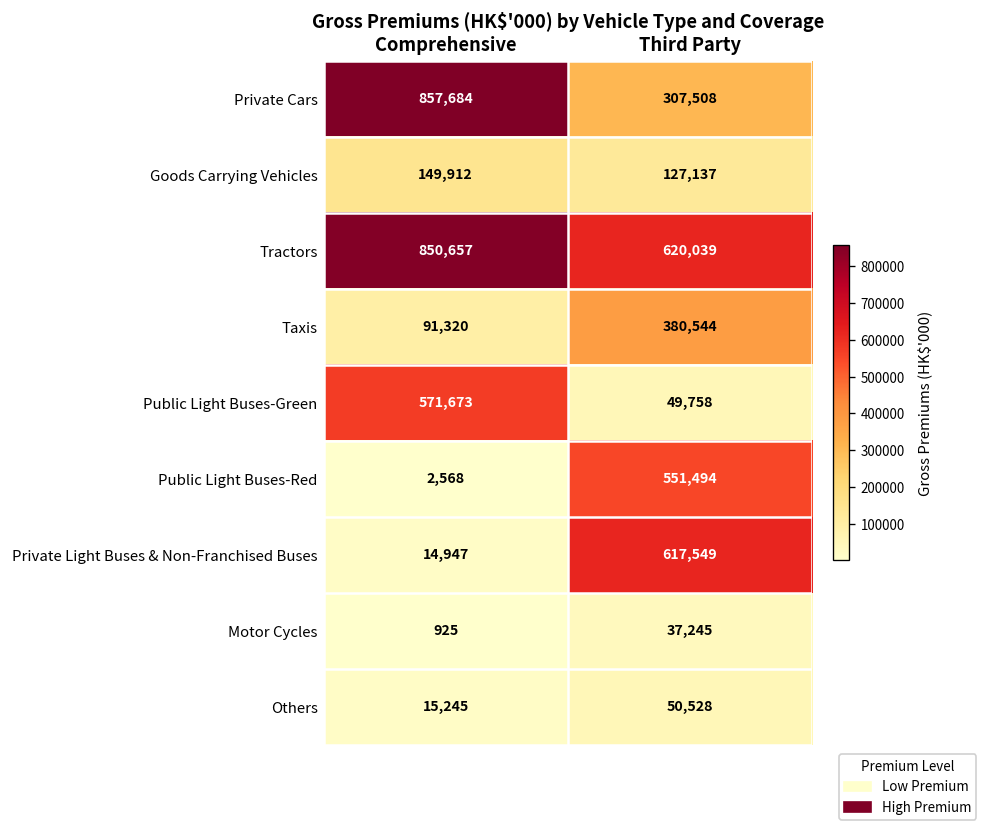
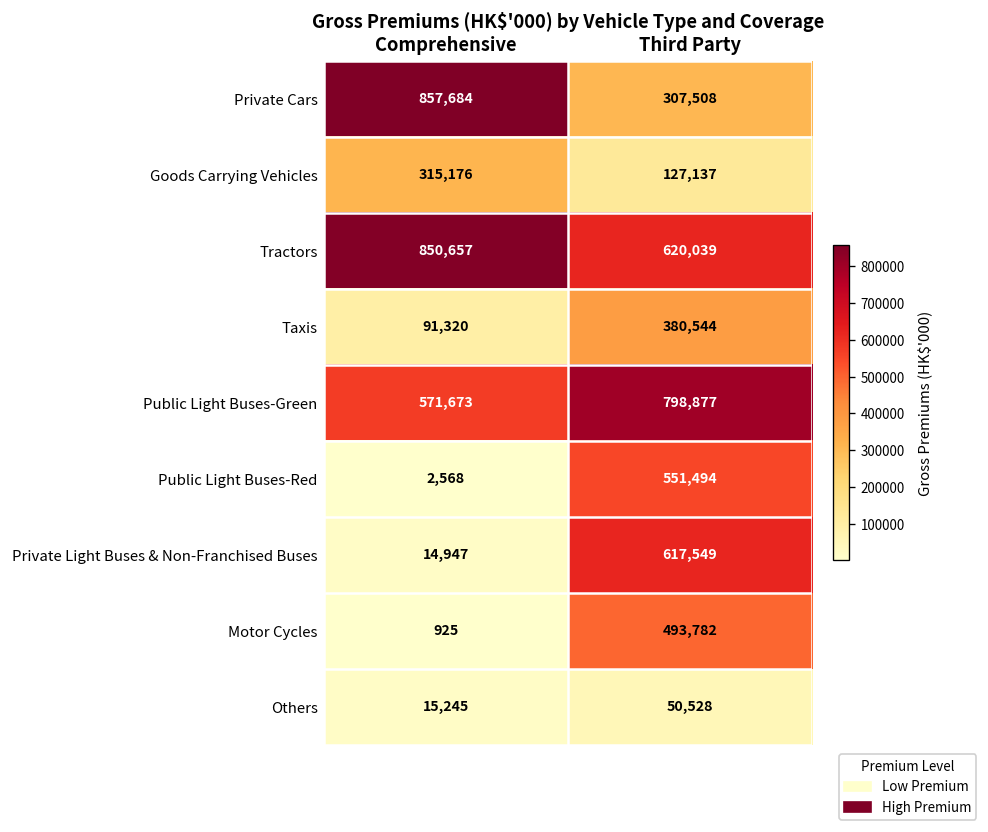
  {
    "Private Cars": {
      "Comprehensive": "857,684",
      "Third Party": "307,508"
    },
    "Goods Carrying Vehicles": {
-     "Comprehensive": "149,912",
+     "Comprehensive": "315,176",
      "Third Party": "127,137"
    },
    "Tractors": {
      "Comprehensive": "850,657",
      "Third Party": "620,039"
    },
    "Taxis": {
      "Comprehensive": "91,320",
      "Third Party": "380,544"
    },
    "Public Light Buses-Green": {
      "Comprehensive": "571,673",
-     "Third Party": "49,758"
+     "Third Party": "798,877"
    },
    "Public Light Buses-Red": {
      "Comprehensive": "2,568",
      "Third Party": "551,494"
    },
    "Private Light Buses & Non-Franchised Buses": {
      "Comprehensive": "14,947",
      "Third Party": "617,549"
    },
    "Motor Cycles": {
      "Comprehensive": "925",
-     "Third Party": "37,245"
+     "Third Party": "493,782"
    },
    "Others": {
      "Comprehensive": "15,245",
      "Third Party": "50,528"
    }
  }
